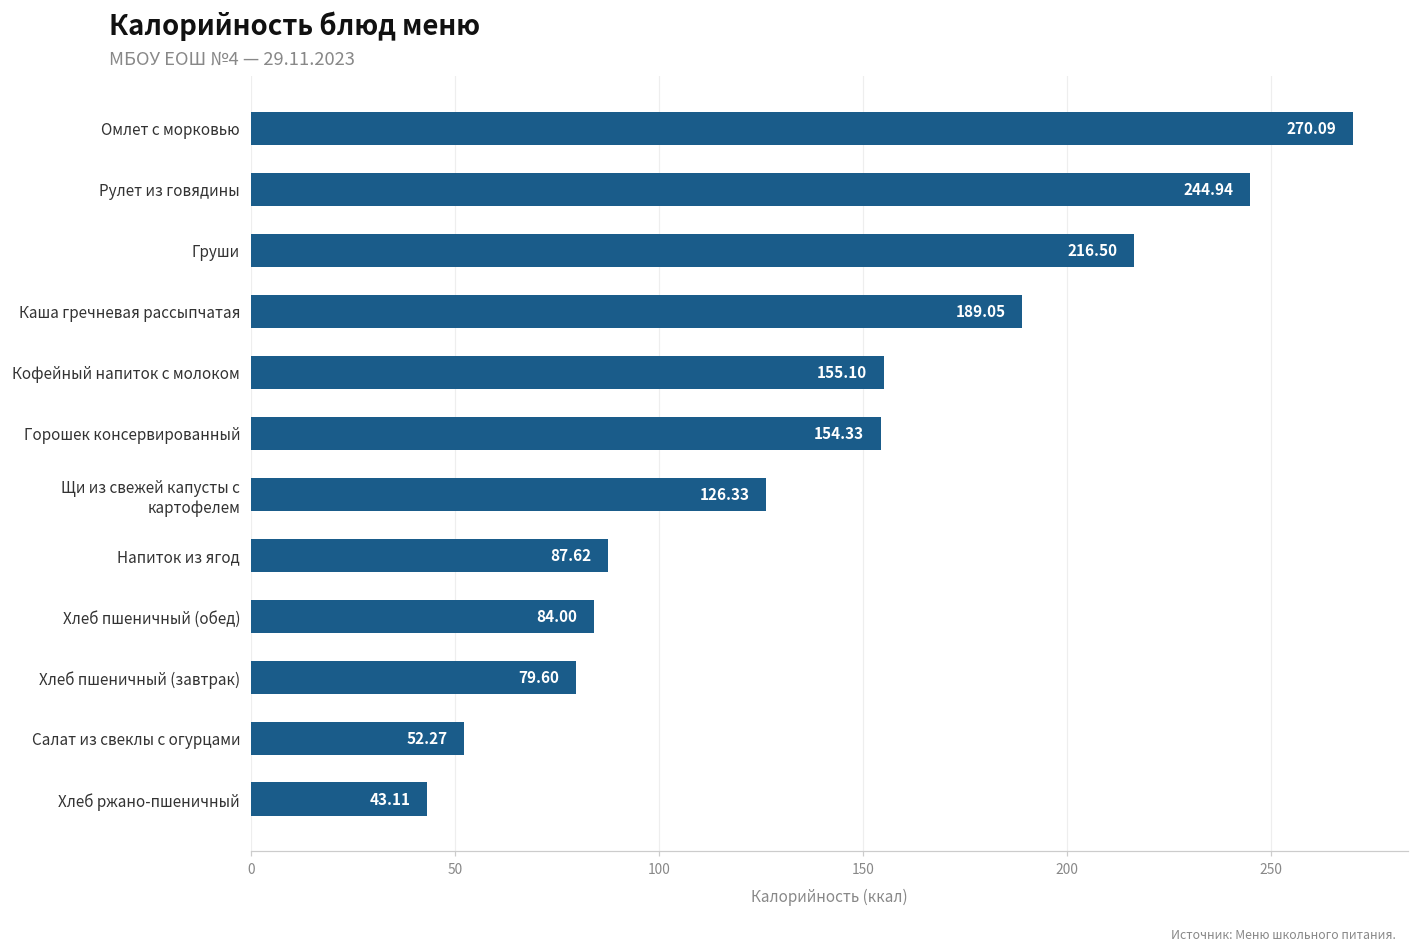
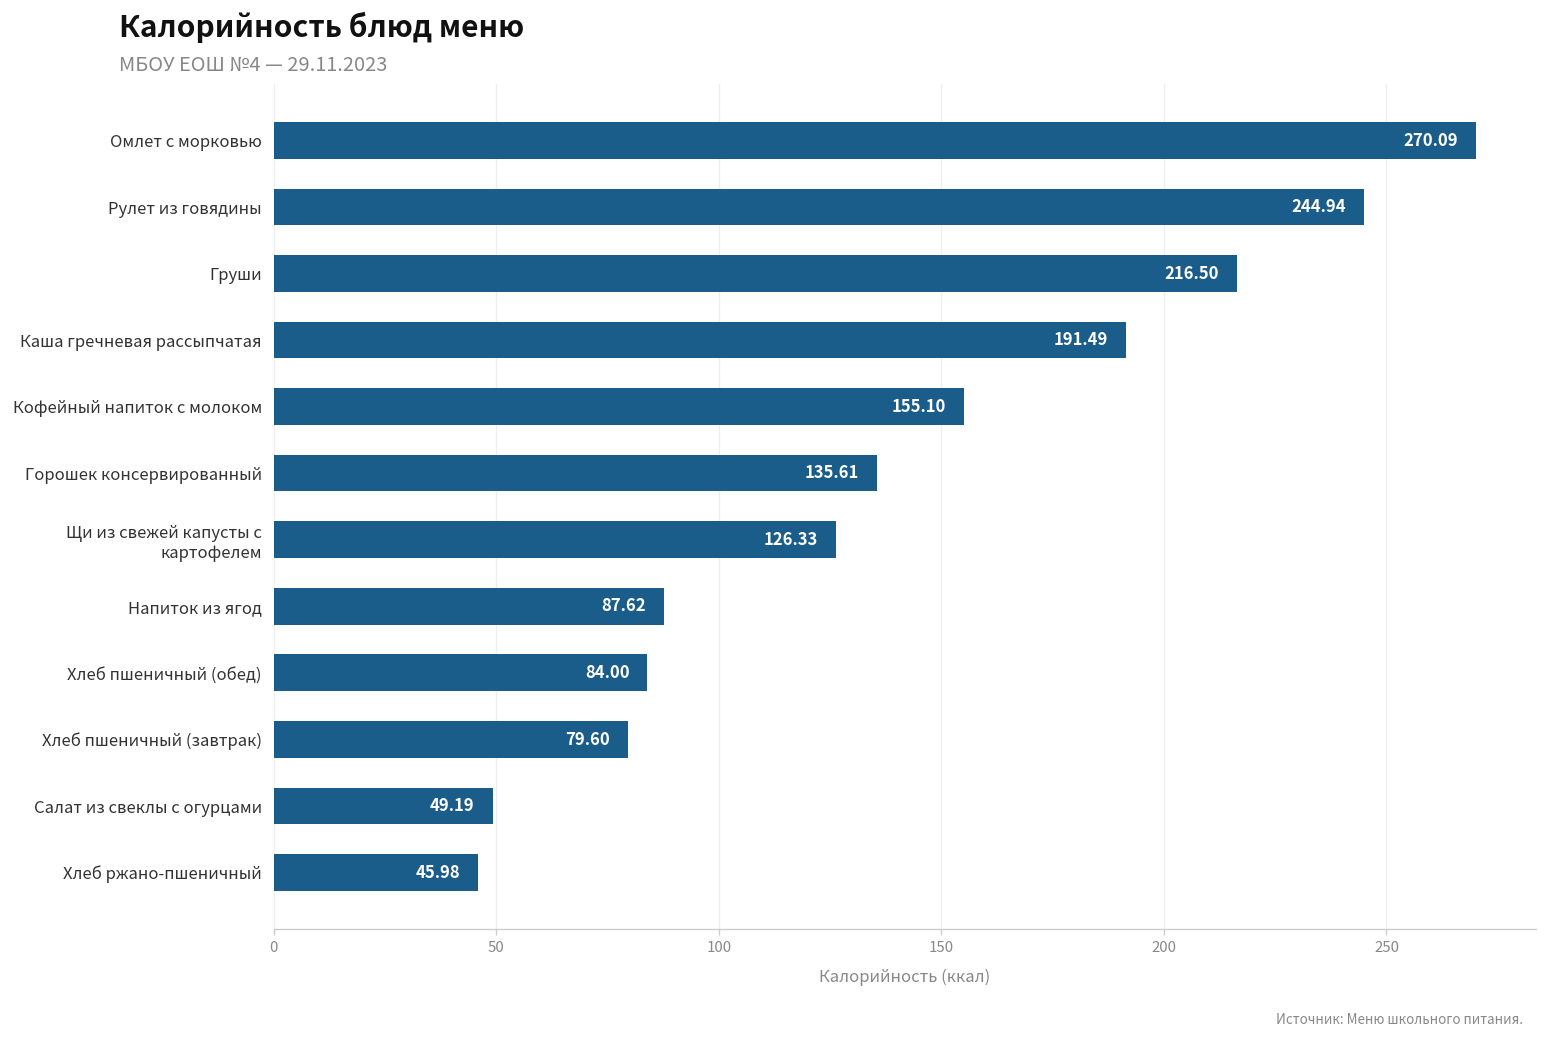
  {
    "Омлет с морковью": 270.09,
    "Рулет из говядины": 244.94,
    "Груши": 216.50,
-   "Каша гречневая рассыпчатая": 189.05,
+   "Каша гречневая рассыпчатая": 191.49,
    "Кофейный напиток с молоком": 155.10,
-   "Горошек консервированный": 154.33,
+   "Горошек консервированный": 135.61,
    "Щи из свежей капусты с картофелем": 126.33,
    "Напиток из ягод": 87.62,
    "Хлеб пшеничный (обед)": 84.00,
    "Хлеб пшеничный (завтрак)": 79.60,
-   "Салат из свеклы с огурцами": 52.27,
-   "Хлеб ржано-пшеничный": 43.11
+   "Салат из свеклы с огурцами": 49.19,
+   "Хлеб ржано-пшеничный": 45.98
  }
